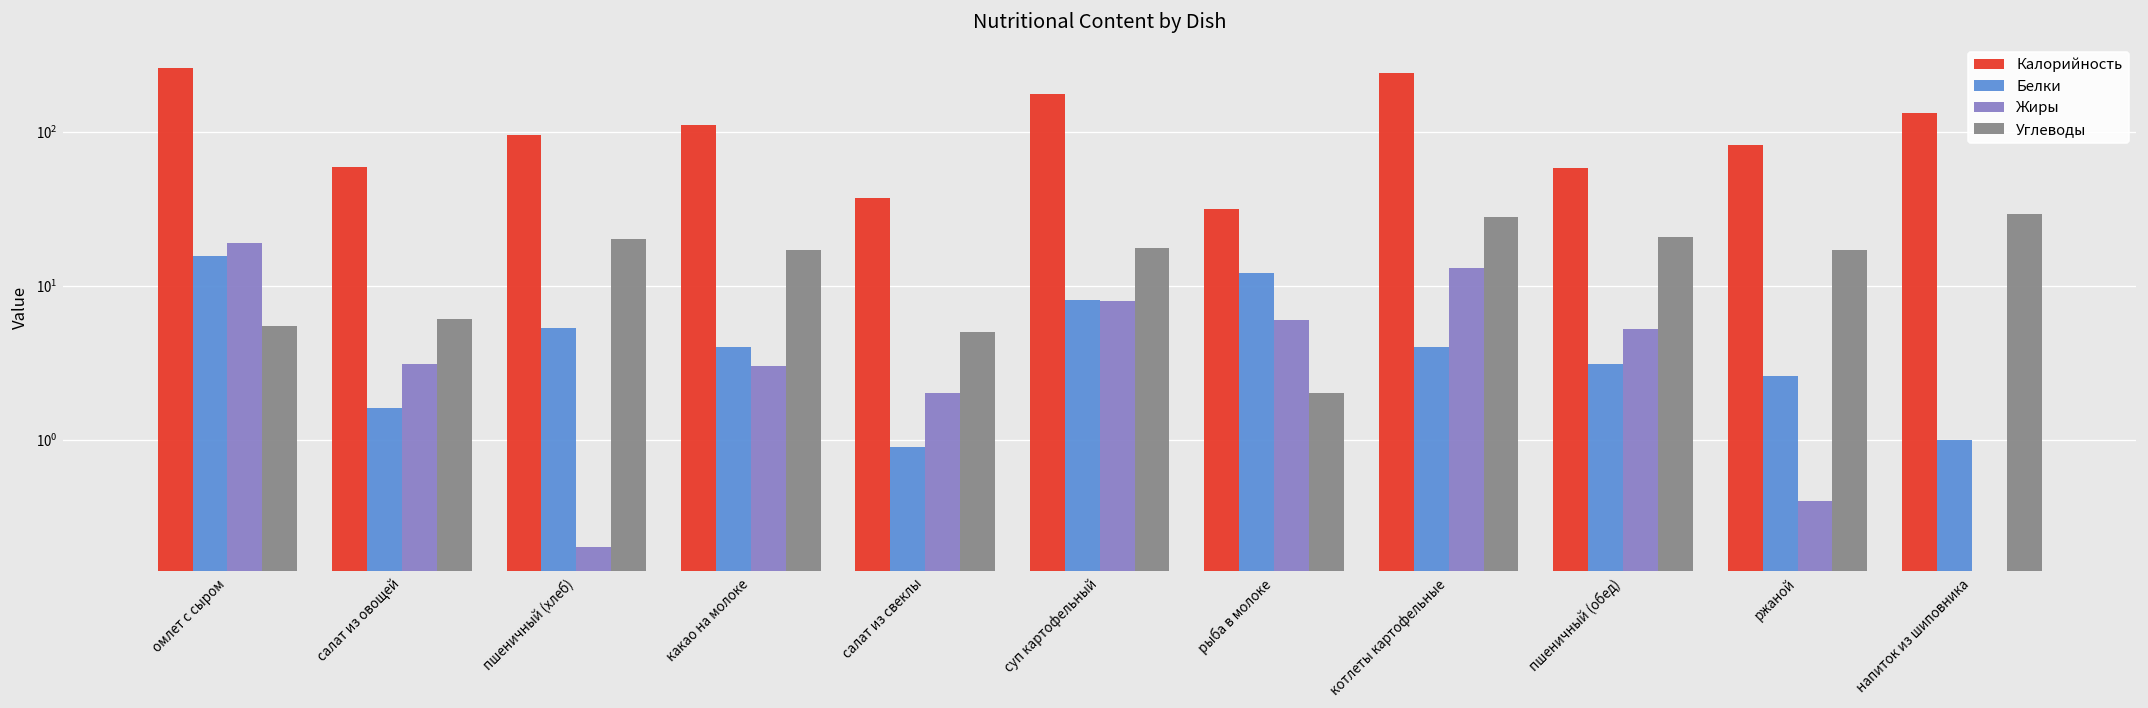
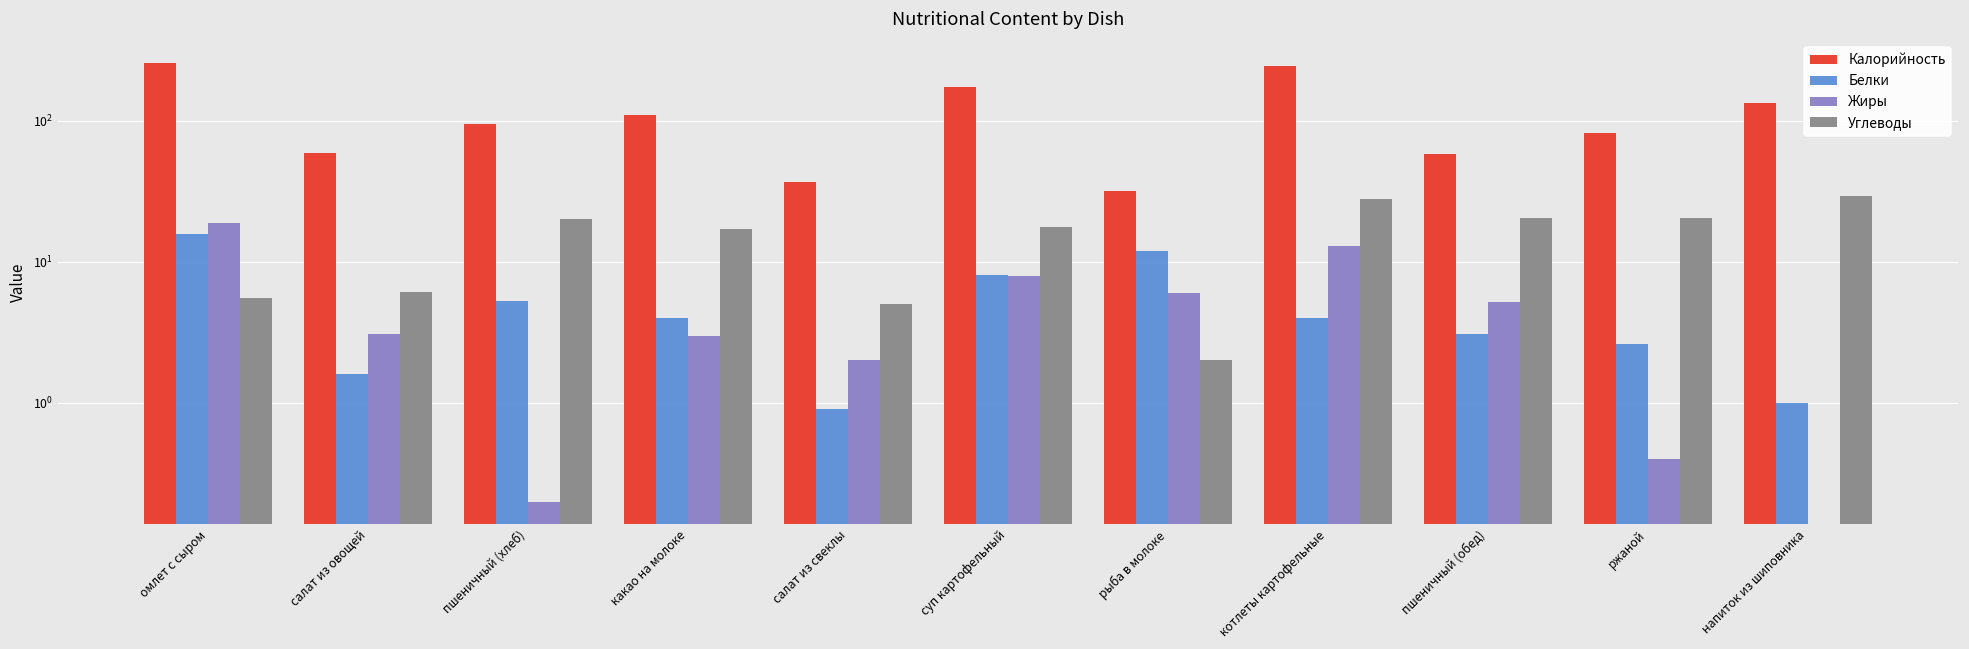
  {
    "Калорийность": {
      "омлет с сыром": 260,
      "салат из овощей": 60,
      "пшеничный (хлеб)": 90,
      "какао на молоке": 110,
      "салат из свеклы": 37,
      "суп картофельный": 170,
      "рыба в молоке": 32,
      "котлеты картофельные": 240,
      "пшеничный (обед)": 60,
      "ржаной": 80,
      "напиток из шиповника": 130
    },
    "Углеводы": {
      "омлет с сыром": 5.5,
      "салат из овощей": 6,
      "пшеничный (хлеб)": 20,
      "какао на молоке": 17,
      "салат из свеклы": 5,
      "суп картофельный": 18,
      "рыба в молоке": 2,
      "котлеты картофельные": 28,
      "пшеничный (обед)": 21,
-     "ржаной": 17,
+     "ржаной": 20,
      "напиток из шиповника": 29
    }
  }
